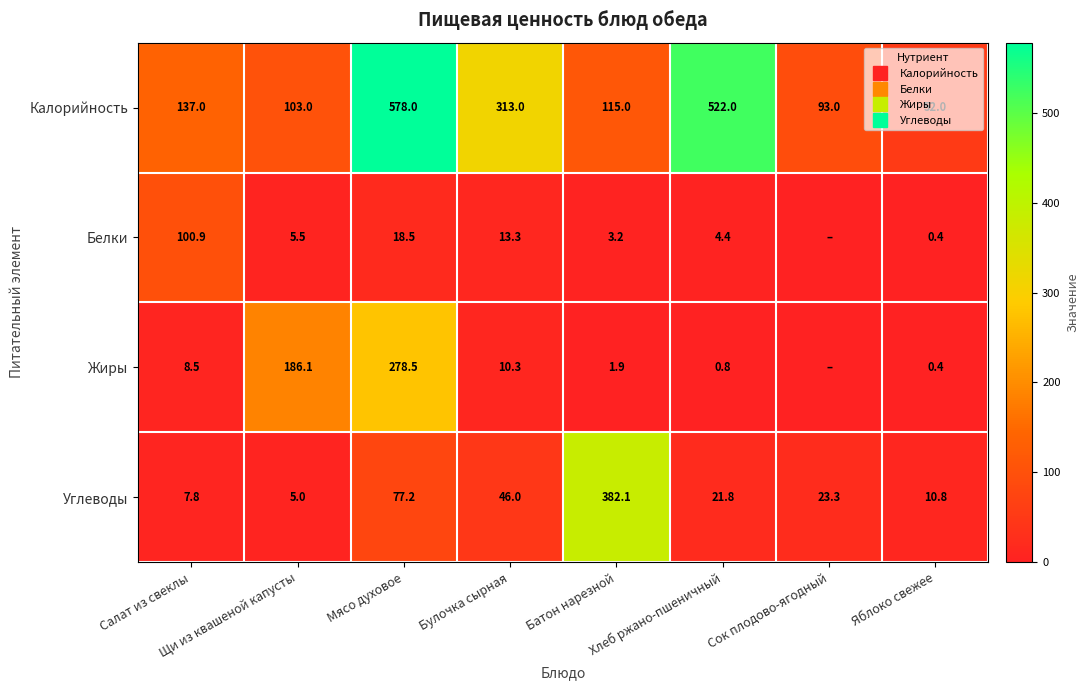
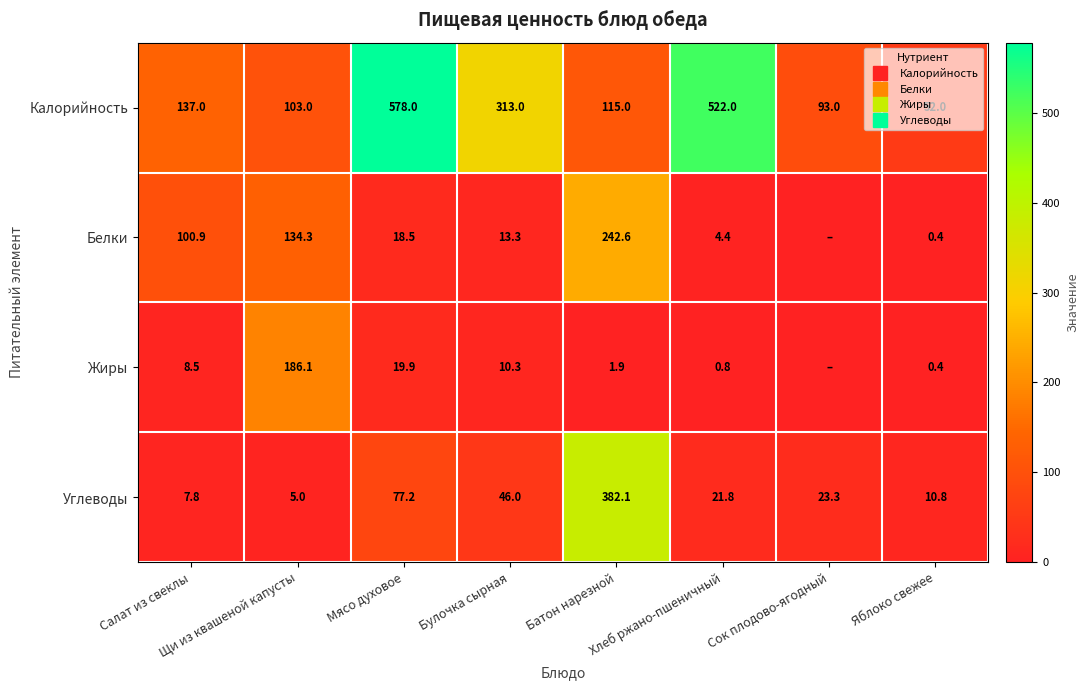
  {
    "Калорийность": {
      "Салат из свеклы": 137.0,
      "Щи из квашеной капусты": 103.0,
      "Мясо духовое": 578.0,
      "Булочка сырная": 313.0,
      "Батон нарезной": 115.0,
      "Хлеб ржано-пшеничный": 522.0,
      "Сок плодово-ягодный": 93.0
    },
    "Белки": {
      "Салат из свеклы": 100.9,
-     "Щи из квашеной капусты": 5.5,
+     "Щи из квашеной капусты": 134.3,
      "Мясо духовое": 18.5,
      "Булочка сырная": 13.3,
-     "Батон нарезной": 3.2,
+     "Батон нарезной": 242.6,
      "Хлеб ржано-пшеничный": 4.4,
      "Яблоко свежее": 0.4
    },
    "Жиры": {
      "Салат из свеклы": 8.5,
      "Щи из квашеной капусты": 186.1,
-     "Мясо духовое": 278.5,
+     "Мясо духовое": 19.9,
      "Булочка сырная": 10.3,
      "Батон нарезной": 1.9,
      "Хлеб ржано-пшеничный": 0.8,
      "Яблоко свежее": 0.4
    },
    "Углеводы": {
      "Салат из свеклы": 7.8,
      "Щи из квашеной капусты": 5.0,
      "Мясо духовое": 77.2,
      "Булочка сырная": 46.0,
      "Батон нарезной": 382.1,
      "Хлеб ржано-пшеничный": 21.8,
      "Сок плодово-ягодный": 23.3,
      "Яблоко свежее": 10.8
    }
  }
